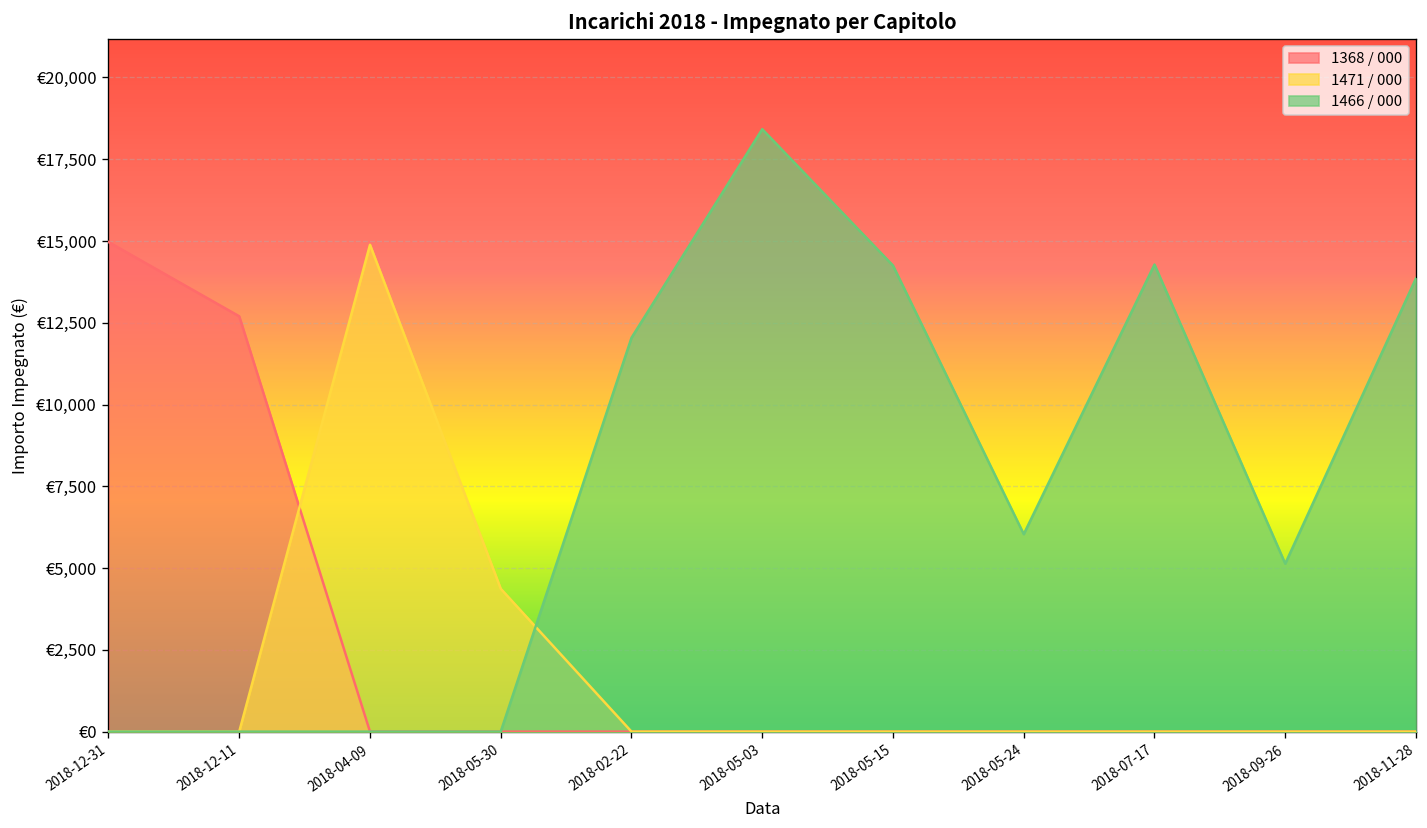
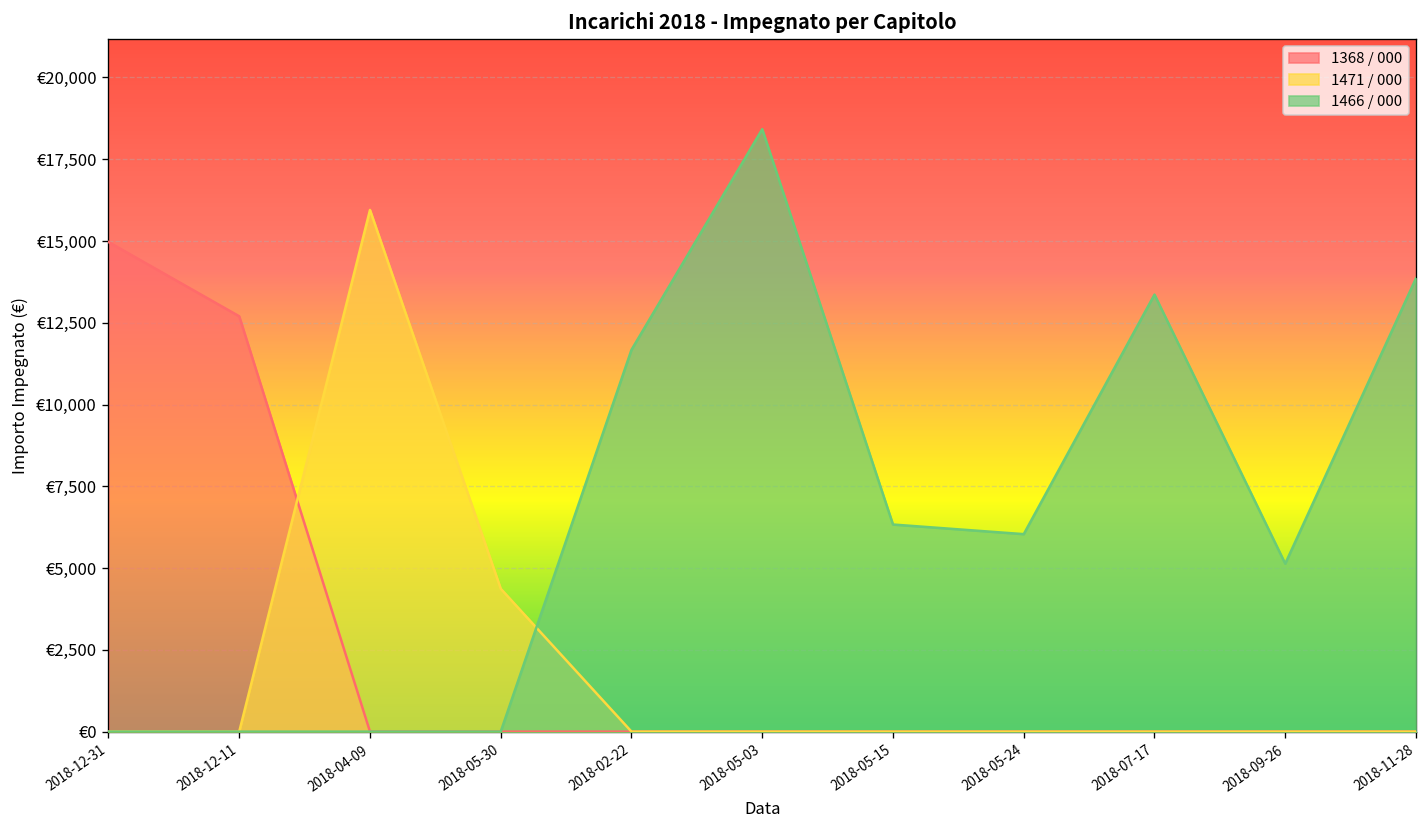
  {
    "1368 / 000": {
      "2018-12-31": "€15,000",
      "2018-12-11": "€12,700"
    },
    "1471 / 000": {
-     "2018-04-09": "€14,900",
+     "2018-04-09": "€15,900",
      "2018-05-30": "€4,400"
    },
    "1466 / 000": {
-     "2018-02-22": "€12,000",
+     "2018-02-22": "€11,700",
      "2018-05-03": "€18,400",
-     "2018-05-15": "€14,200",
+     "2018-05-15": "€6,300",
      "2018-05-24": "€6,000",
-     "2018-07-17": "€14,300",
+     "2018-07-17": "€13,400",
      "2018-09-26": "€5,100",
      "2018-11-28": "€13,900"
    }
  }
